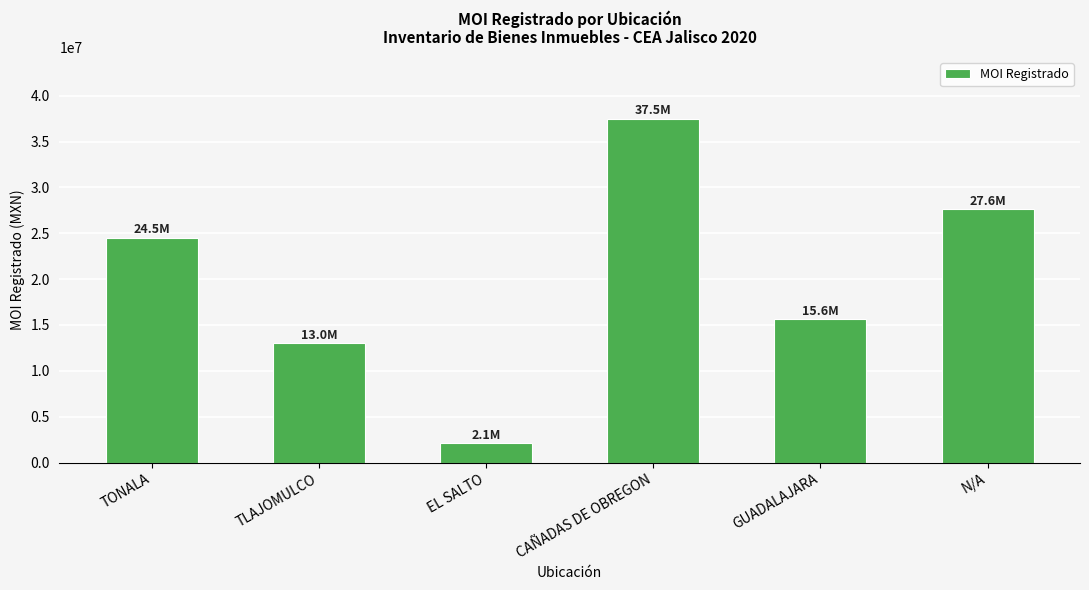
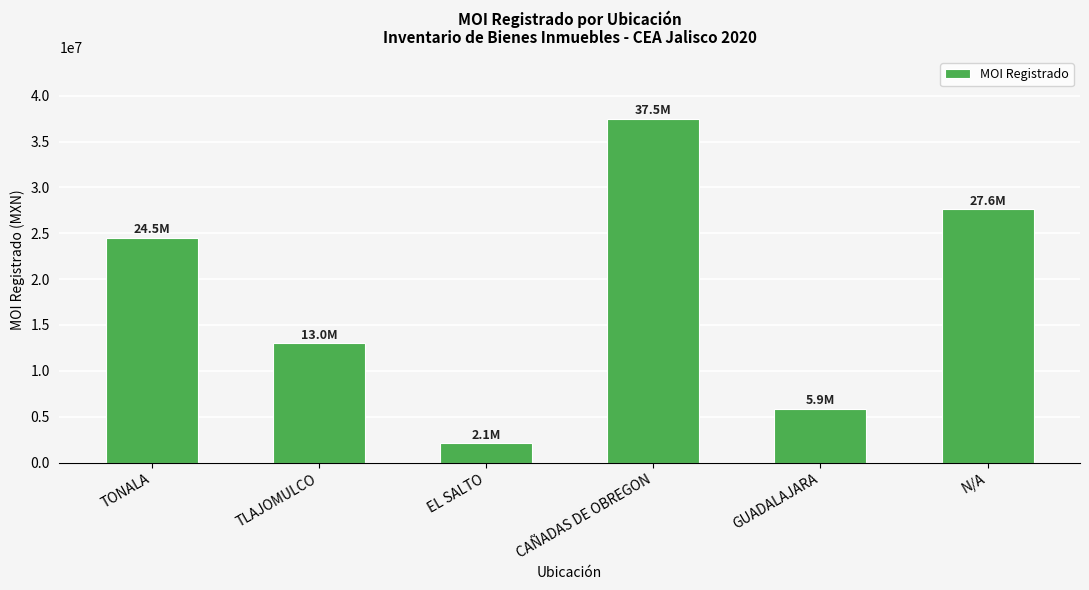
  {
    "TONALA": "24.5M",
    "TLAJOMULCO": "13.0M",
    "EL SALTO": "2.1M",
    "CAÑADAS DE OBREGON": "37.5M",
-   "GUADALAJARA": "15.6M",
+   "GUADALAJARA": "5.9M",
    "N/A": "27.6M"
  }
